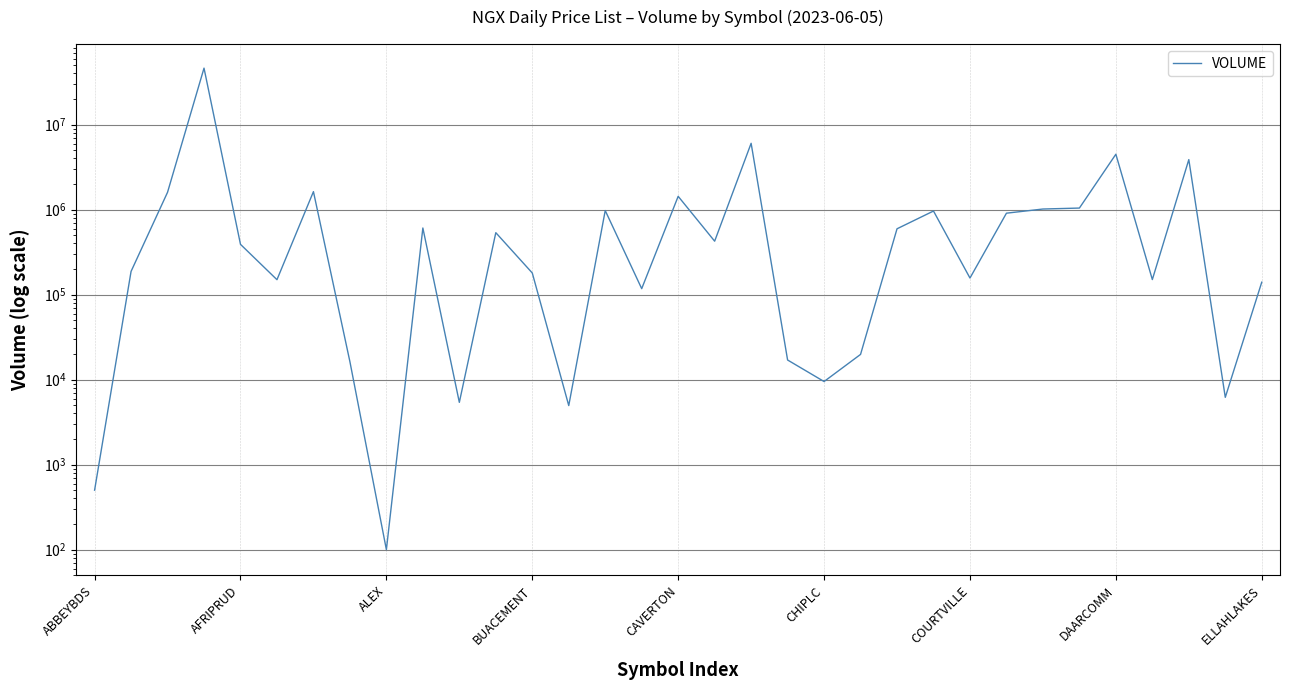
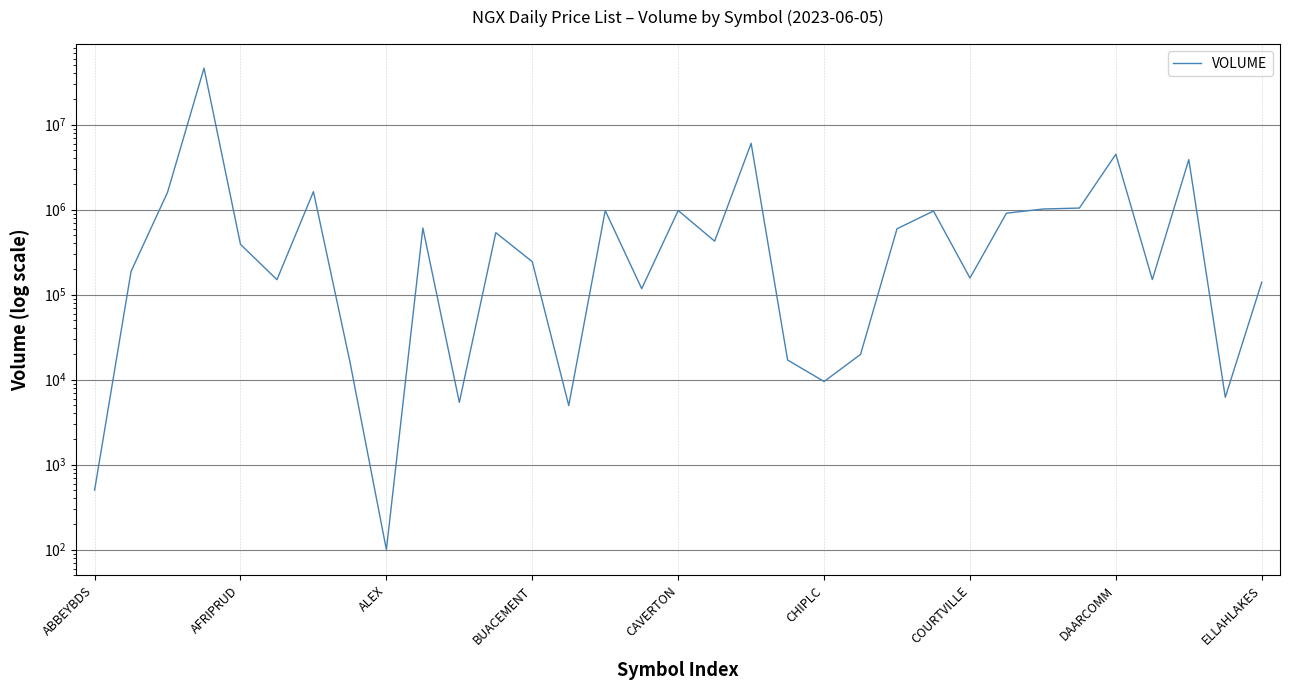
  {
    "ABBEYBDS": 500,
    "AFRIPRUD": 400000,
    "ALEX": 100,
-   "BUACEMENT": 180000,
-   "CAVERTON": 1400000,
+   "BUACEMENT": 240000,
+   "CAVERTON": 1000000,
    "CHIPLC": 10000,
    "COURTVILLE": 160000,
    "DAARCOMM": 4000000,
    "ELLAHLAKES": 140000
  }
